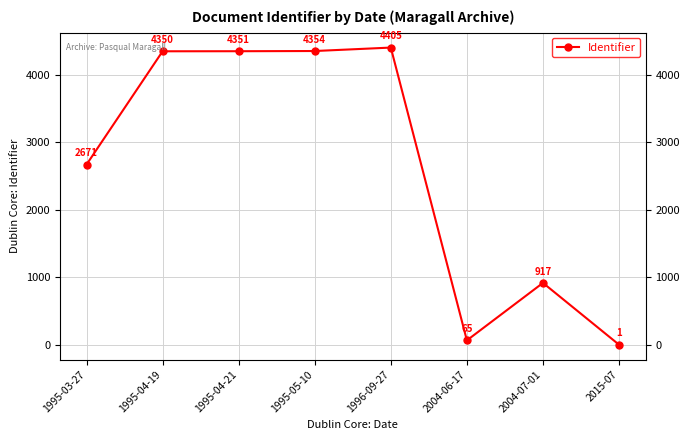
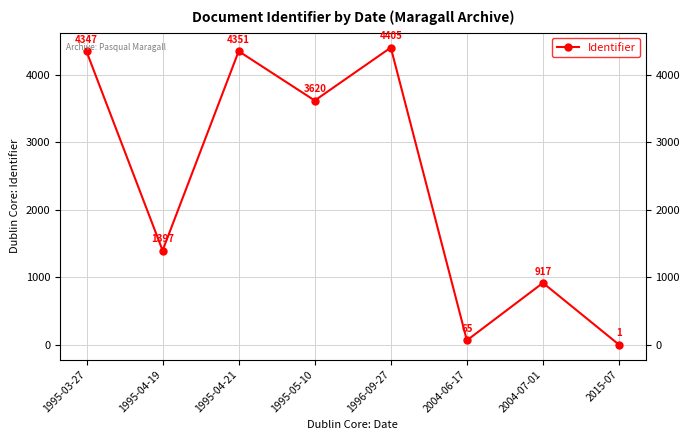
  {
-   "1995-03-27": 2671,
-   "1995-04-19": 4350,
+   "1995-03-27": 4347,
+   "1995-04-19": 1397,
    "1995-04-21": 4351,
-   "1995-05-10": 4354,
+   "1995-05-10": 3620,
    "1996-09-27": 4405,
    "2004-06-17": 65,
    "2004-07-01": 917,
    "2015-07": 1
  }
